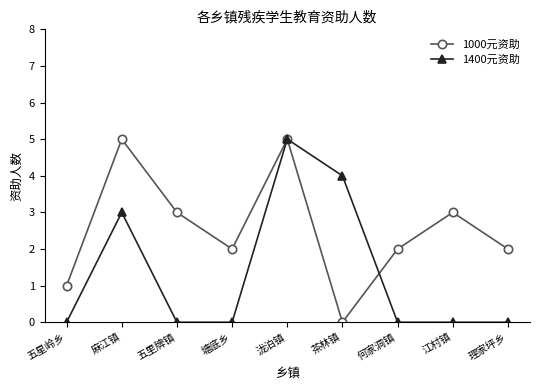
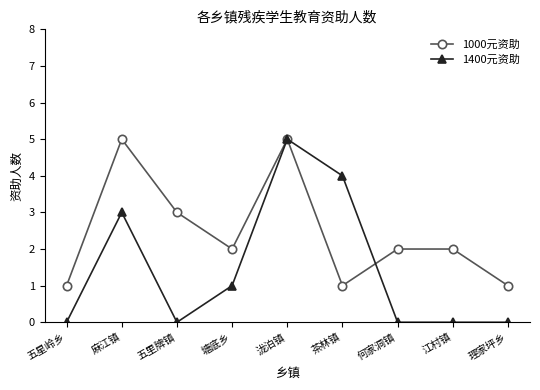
  {
    "1000元资助": {
      "五星岭乡": 1,
      "麻江镇": 5,
      "五里牌镇": 3,
      "塘底乡": 2,
-     "茶林镇": 0,
+     "茶林镇": 1,
      "何家洞镇": 2,
-     "江村镇": 3,
-     "理家坪乡": 2
+     "江村镇": 2,
+     "理家坪乡": 1
    },
    "1400元资助": {
      "五星岭乡": 0,
      "麻江镇": 3,
      "五里牌镇": 0,
-     "塘底乡": 0,
+     "塘底乡": 1,
      "茶林镇": 4,
      "何家洞镇": 0,
      "江村镇": 0,
      "理家坪乡": 0
    }
  }
